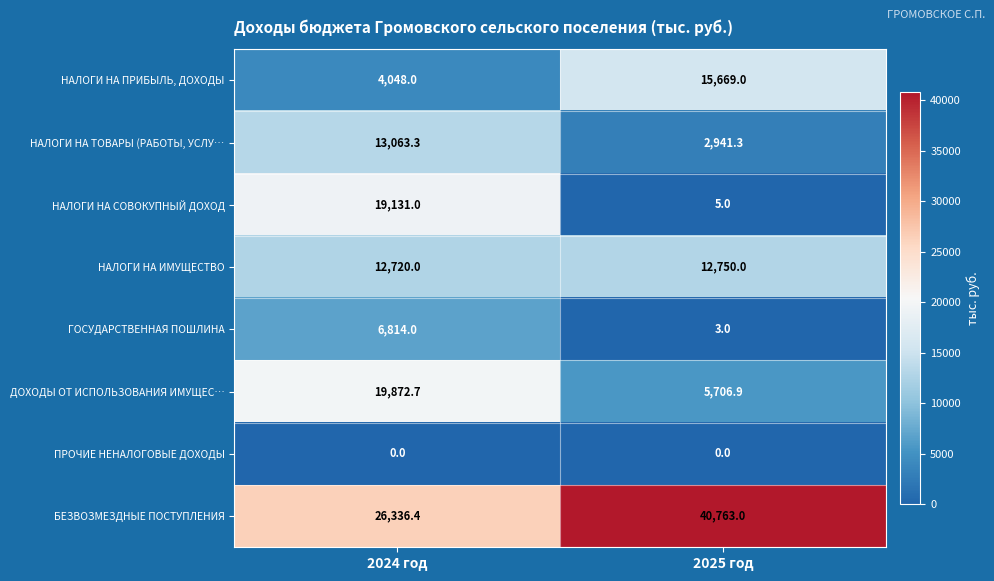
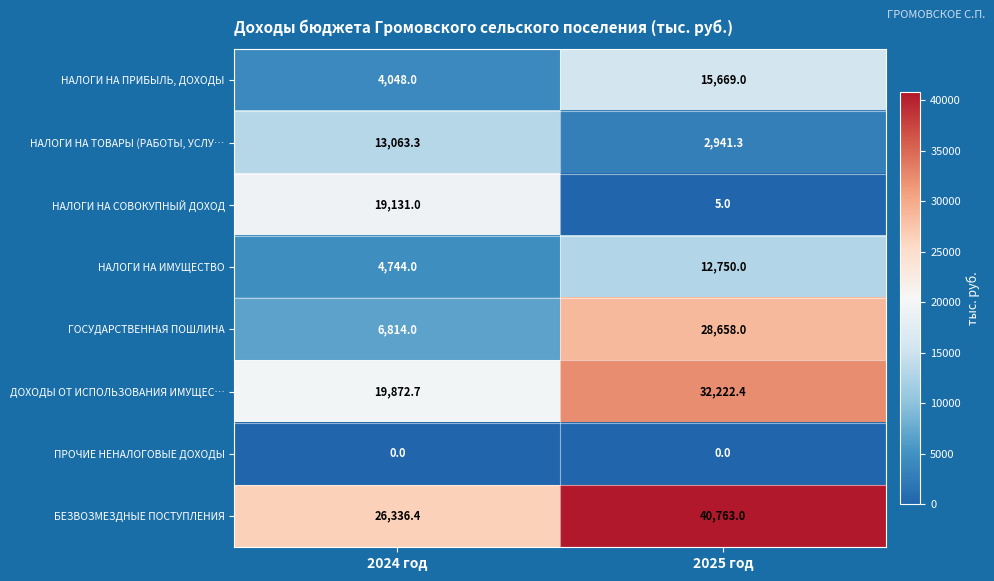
  {
    "НАЛОГИ НА ПРИБЫЛЬ, ДОХОДЫ": {
      "2024 год": "4,048.0",
      "2025 год": "15,669.0"
    },
    "НАЛОГИ НА ТОВАРЫ (РАБОТЫ, УСЛУ…": {
      "2024 год": "13,063.3",
      "2025 год": "2,941.3"
    },
    "НАЛОГИ НА СОВОКУПНЫЙ ДОХОД": {
      "2024 год": "19,131.0",
      "2025 год": "5.0"
    },
    "НАЛОГИ НА ИМУЩЕСТВО": {
-     "2024 год": "12,720.0",
+     "2024 год": "4,744.0",
      "2025 год": "12,750.0"
    },
    "ГОСУДАРСТВЕННАЯ ПОШЛИНА": {
      "2024 год": "6,814.0",
-     "2025 год": "3.0"
+     "2025 год": "28,658.0"
    },
    "ДОХОДЫ ОТ ИСПОЛЬЗОВАНИЯ ИМУЩЕС…": {
      "2024 год": "19,872.7",
-     "2025 год": "5,706.9"
+     "2025 год": "32,222.4"
    },
    "ПРОЧИЕ НЕНАЛОГОВЫЕ ДОХОДЫ": {
      "2024 год": "0.0",
      "2025 год": "0.0"
    },
    "БЕЗВОЗМЕЗДНЫЕ ПОСТУПЛЕНИЯ": {
      "2024 год": "26,336.4",
      "2025 год": "40,763.0"
    }
  }
